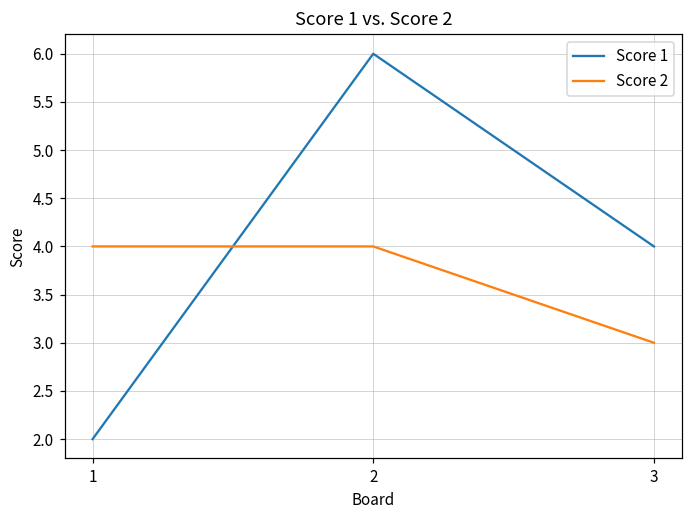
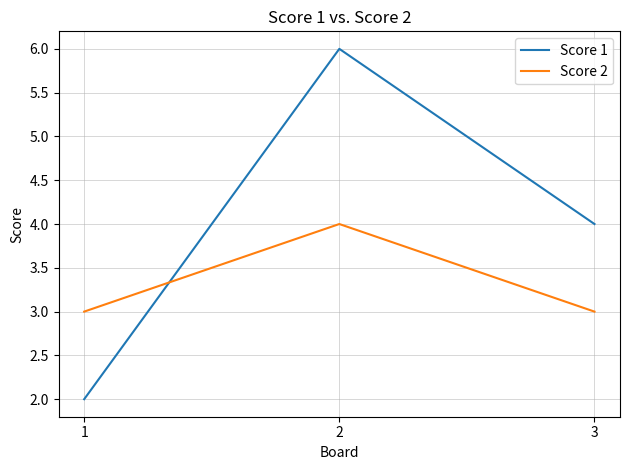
  {
    "Score 1": {
      "1": 2,
      "2": 6,
      "3": 4
    },
    "Score 2": {
-     "1": 4,
+     "1": 3,
      "2": 4,
      "3": 3
    }
  }
